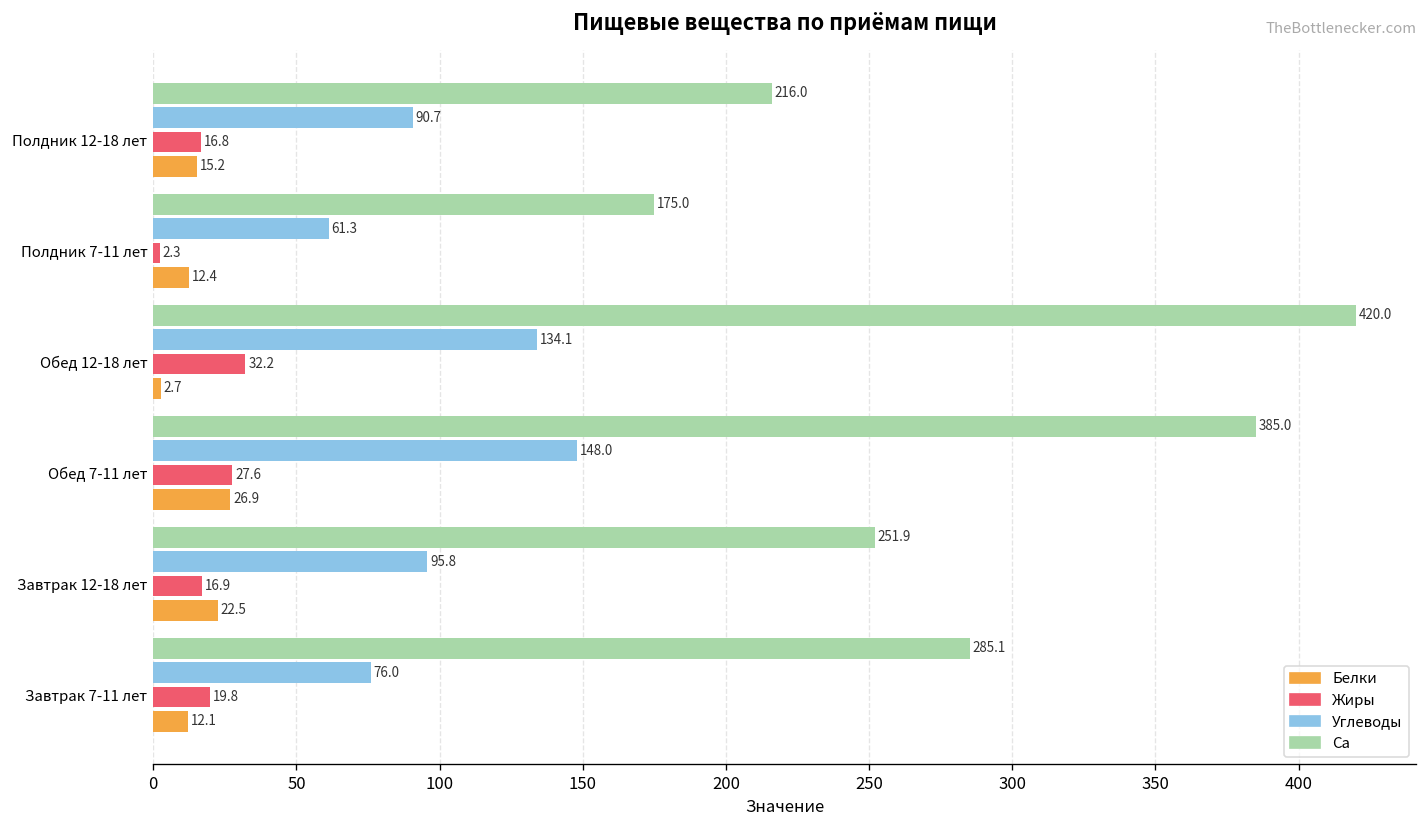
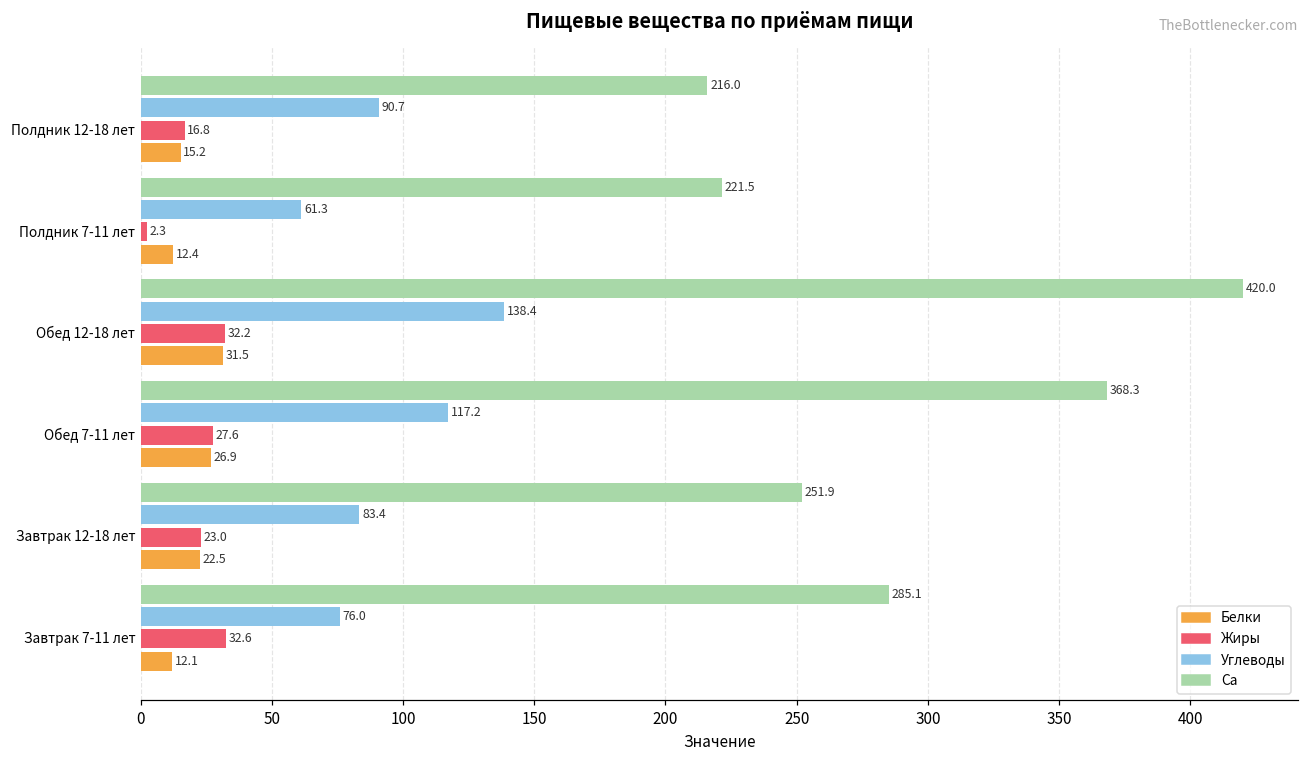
  {
    "Белки": {
      "Полдник 12-18 лет": 15.2,
      "Полдник 7-11 лет": 12.4,
-     "Обед 12-18 лет": 2.7,
+     "Обед 12-18 лет": 31.5,
      "Обед 7-11 лет": 26.9,
      "Завтрак 12-18 лет": 22.5,
      "Завтрак 7-11 лет": 12.1
    },
    "Жиры": {
      "Полдник 12-18 лет": 16.8,
      "Полдник 7-11 лет": 2.3,
      "Обед 12-18 лет": 32.2,
      "Обед 7-11 лет": 27.6,
-     "Завтрак 12-18 лет": 16.9,
-     "Завтрак 7-11 лет": 19.8
+     "Завтрак 12-18 лет": 23.0,
+     "Завтрак 7-11 лет": 32.6
    },
    "Углеводы": {
      "Полдник 12-18 лет": 90.7,
      "Полдник 7-11 лет": 61.3,
-     "Обед 12-18 лет": 134.1,
-     "Обед 7-11 лет": 148.0,
-     "Завтрак 12-18 лет": 95.8,
+     "Обед 12-18 лет": 138.4,
+     "Обед 7-11 лет": 117.2,
+     "Завтрак 12-18 лет": 83.4,
      "Завтрак 7-11 лет": 76.0
    },
    "Ca": {
      "Полдник 12-18 лет": 216.0,
-     "Полдник 7-11 лет": 175.0,
+     "Полдник 7-11 лет": 221.5,
      "Обед 12-18 лет": 420.0,
-     "Обед 7-11 лет": 385.0,
+     "Обед 7-11 лет": 368.3,
      "Завтрак 12-18 лет": 251.9,
      "Завтрак 7-11 лет": 285.1
    }
  }
